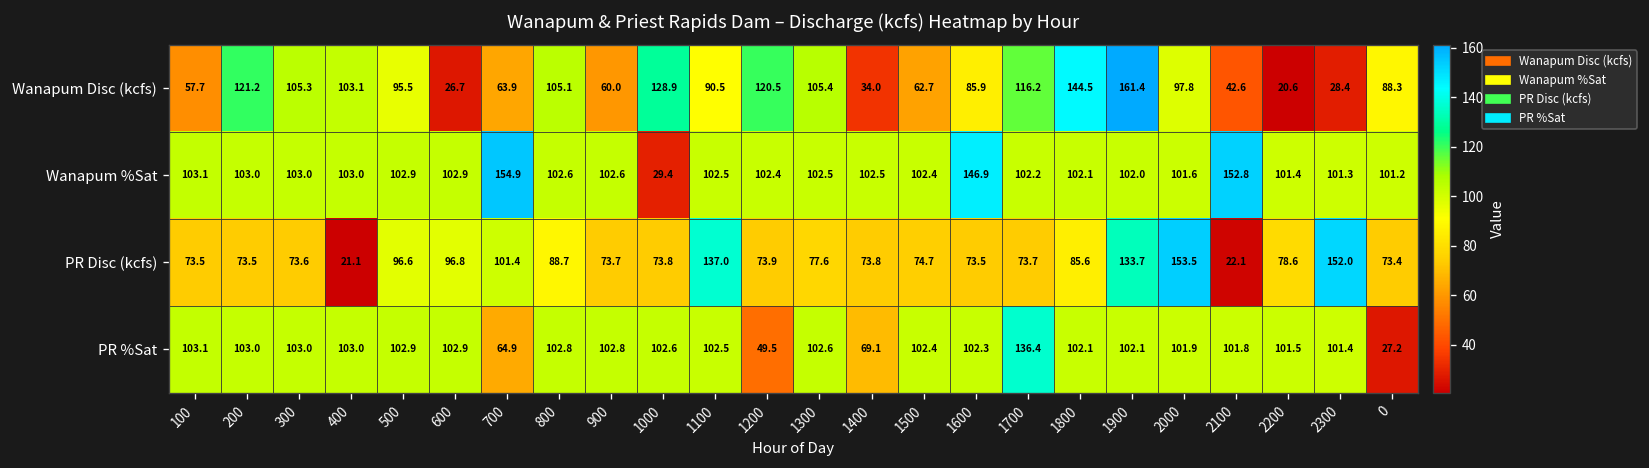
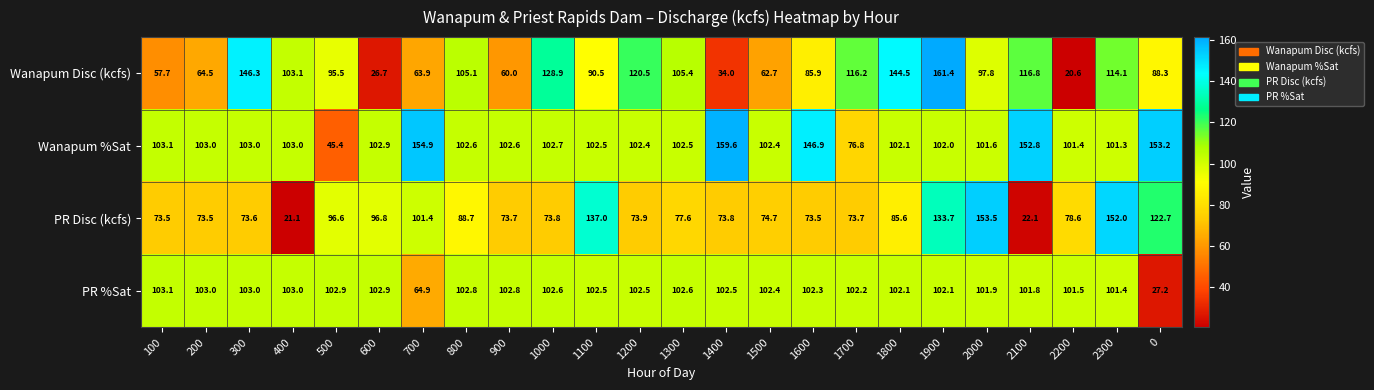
  {
    "Wanapum Disc (kcfs)": {
      "100": 57.7,
-     "200": 121.2,
-     "300": 105.3,
+     "200": 64.5,
+     "300": 146.3,
      "400": 103.1,
      "500": 95.5,
      "600": 26.7,
      "700": 63.9,
      "800": 105.1,
      "900": 60.0,
      "1000": 128.9,
      "1100": 90.5,
      "1200": 120.5,
      "1300": 105.4,
      "1400": 34.0,
      "1500": 62.7,
      "1600": 85.9,
      "1700": 116.2,
      "1800": 144.5,
      "1900": 161.4,
      "2000": 97.8,
-     "2100": 42.6,
+     "2100": 116.8,
      "2200": 20.6,
-     "2300": 28.4,
+     "2300": 114.1,
      "0": 88.3
    },
    "Wanapum %Sat": {
      "100": 103.1,
      "200": 103.0,
      "300": 103.0,
      "400": 103.0,
-     "500": 102.9,
+     "500": 45.4,
      "600": 102.9,
      "700": 154.9,
      "800": 102.6,
      "900": 102.6,
-     "1000": 29.4,
+     "1000": 102.7,
      "1100": 102.5,
      "1200": 102.4,
      "1300": 102.5,
-     "1400": 102.5,
+     "1400": 159.6,
      "1500": 102.4,
      "1600": 146.9,
-     "1700": 102.2,
+     "1700": 76.8,
      "1800": 102.1,
      "1900": 102.0,
      "2000": 101.6,
      "2100": 152.8,
      "2200": 101.4,
      "2300": 101.3,
-     "0": 101.2
+     "0": 153.2
    },
    "PR Disc (kcfs)": {
      "100": 73.5,
      "200": 73.5,
      "300": 73.6,
      "400": 21.1,
      "500": 96.6,
      "600": 96.8,
      "700": 101.4,
      "800": 88.7,
      "900": 73.7,
      "1000": 73.8,
      "1100": 137.0,
      "1200": 73.9,
      "1300": 77.6,
      "1400": 73.8,
      "1500": 74.7,
      "1600": 73.5,
      "1700": 73.7,
      "1800": 85.6,
      "1900": 133.7,
      "2000": 153.5,
      "2100": 22.1,
      "2200": 78.6,
      "2300": 152.0,
-     "0": 73.4
+     "0": 122.7
    },
    "PR %Sat": {
      "100": 103.1,
      "200": 103.0,
      "300": 103.0,
      "400": 103.0,
      "500": 102.9,
      "600": 102.9,
      "700": 64.9,
      "800": 102.8,
      "900": 102.8,
      "1000": 102.6,
      "1100": 102.5,
-     "1200": 49.5,
+     "1200": 102.5,
      "1300": 102.6,
-     "1400": 69.1,
+     "1400": 102.5,
      "1500": 102.4,
      "1600": 102.3,
-     "1700": 136.4,
+     "1700": 102.2,
      "1800": 102.1,
      "1900": 102.1,
      "2000": 101.9,
      "2100": 101.8,
      "2200": 101.5,
      "2300": 101.4,
      "0": 27.2
    }
  }
